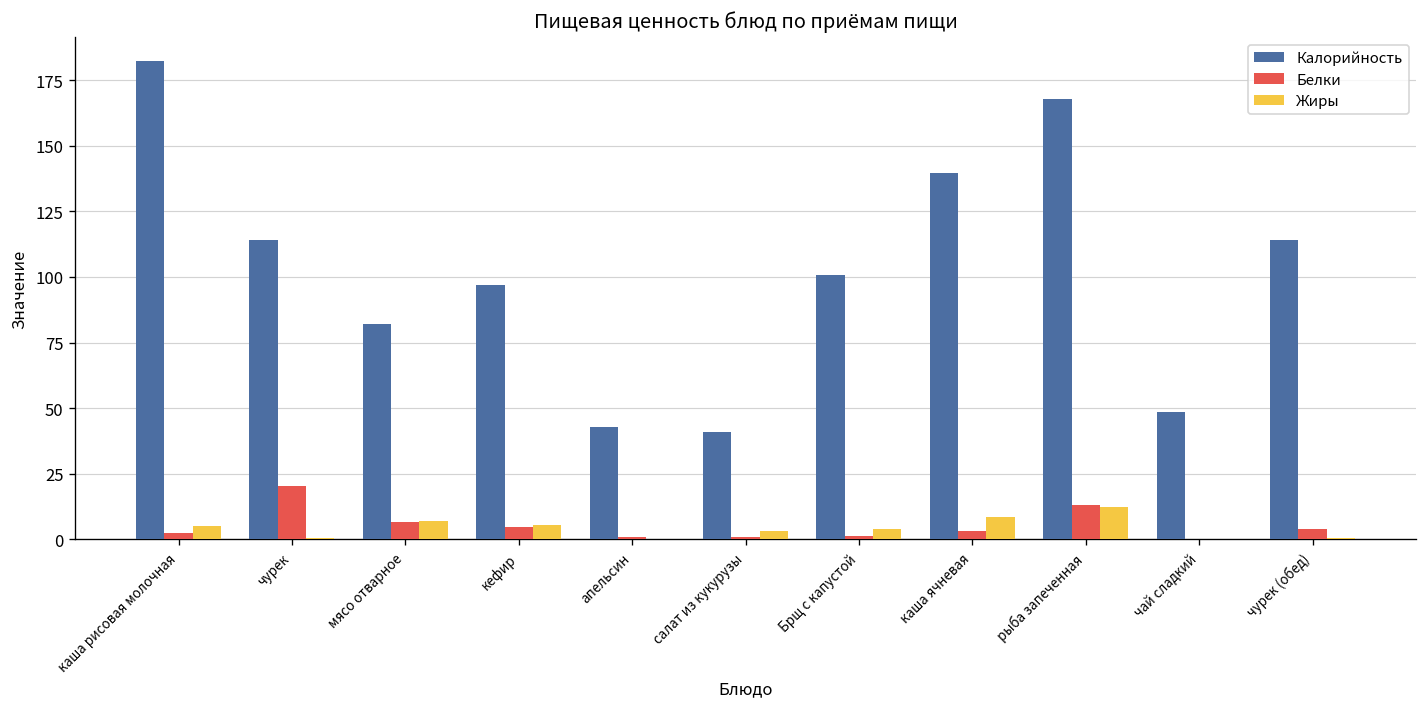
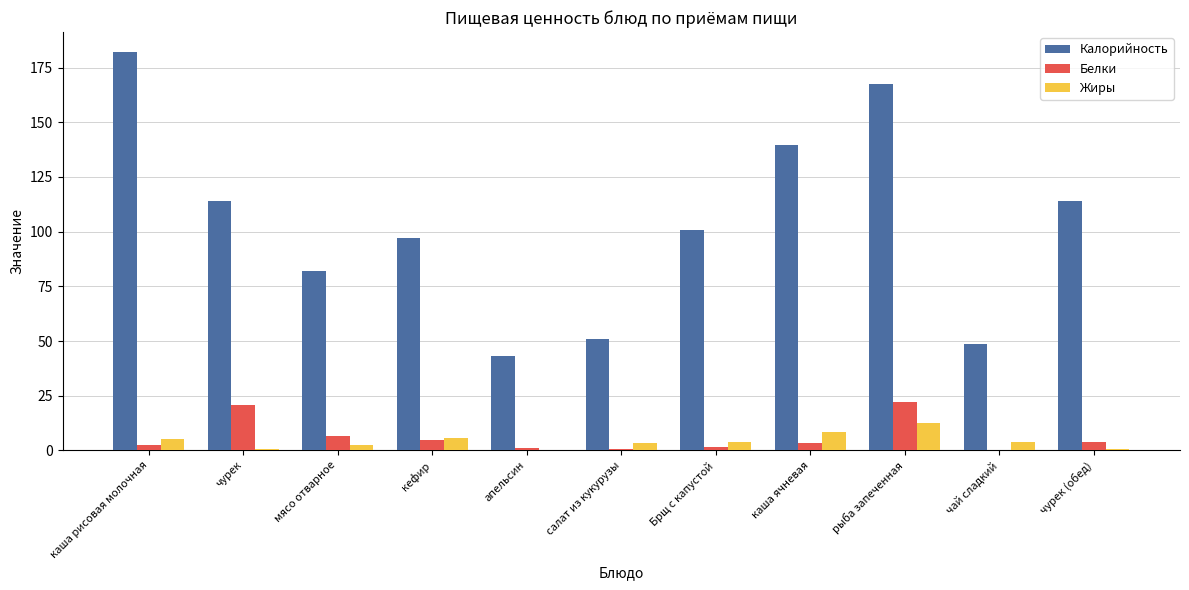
  {
    "Калорийность": {
      "каша рисовая молочная": 182,
      "чурек": 114,
      "мясо отварное": 82,
      "кефир": 97,
      "апельсин": 43,
-     "салат из кукурузы": 41,
+     "салат из кукурузы": 51,
      "Брщ с капустой": 101,
      "каша ячневая": 140,
      "рыба запеченная": 168,
      "чай сладкий": 49,
      "чурек (обед)": 114
    },
    "Белки": {
      "каша рисовая молочная": 2,
      "чурек": 21,
      "мясо отварное": 7,
      "кефир": 5,
      "Брщ с капустой": 1,
      "каша ячневая": 3,
-     "рыба запеченная": 13,
+     "рыба запеченная": 22,
      "чурек (обед)": 4
    },
    "Жиры": {
      "каша рисовая молочная": 5,
-     "мясо отварное": 7,
+     "мясо отварное": 3,
      "кефир": 6,
      "салат из кукурузы": 3,
      "Брщ с капустой": 4,
      "каша ячневая": 9,
      "рыба запеченная": 13,
-     "чай сладкий": 0
+     "чай сладкий": 4
    }
  }
